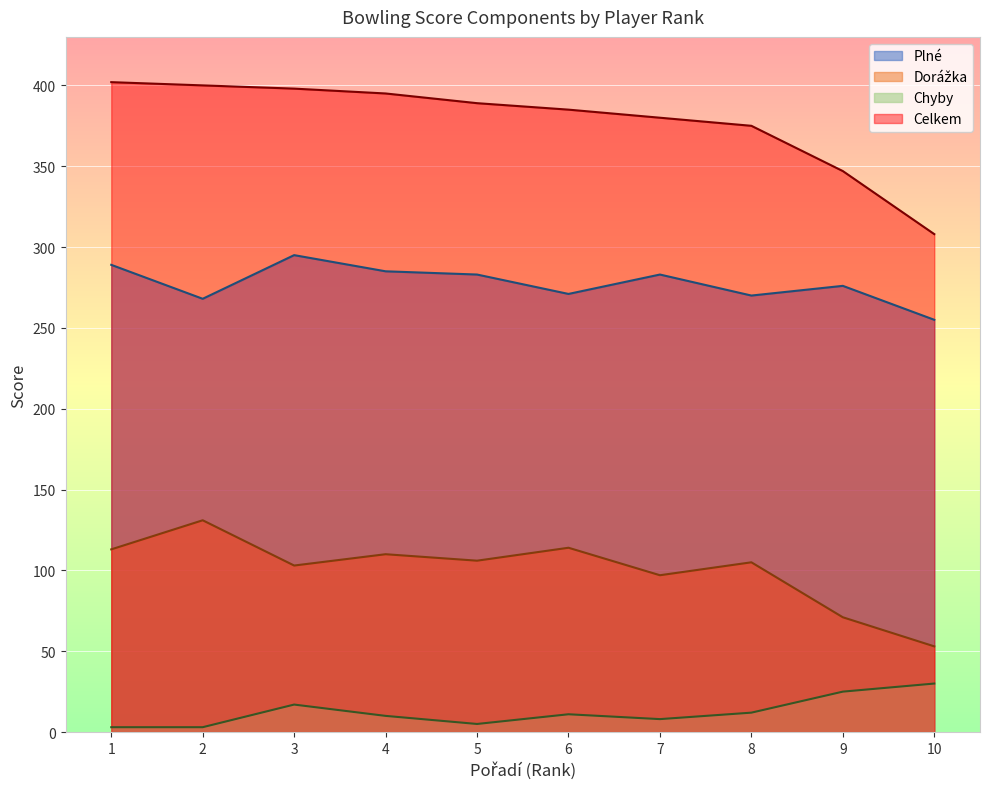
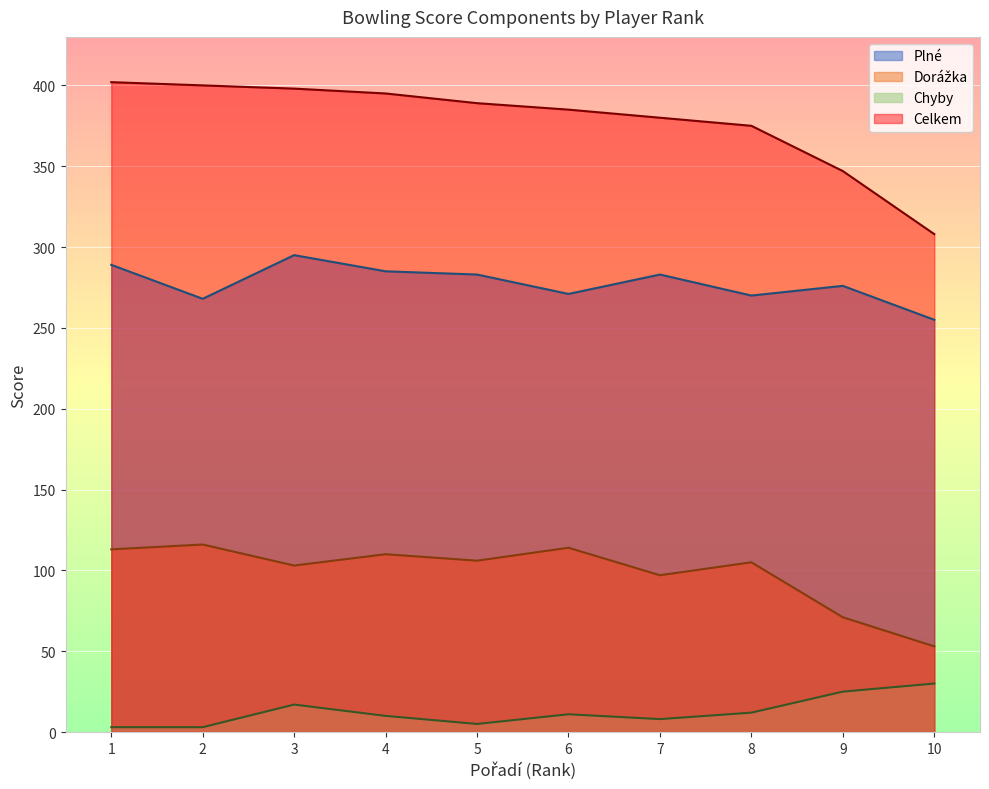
  {
    "Plné": {
      "1": 289,
      "2": 268,
      "3": 295,
      "4": 285,
      "5": 283,
      "6": 271,
      "7": 283,
      "8": 270,
      "9": 276,
      "10": 255
    },
    "Dorážka": {
      "1": 113,
-     "2": 131,
+     "2": 116,
      "3": 103,
      "4": 110,
      "5": 106,
      "6": 114,
      "7": 97,
      "8": 105,
      "9": 71,
      "10": 53
    },
    "Chyby": {
      "1": 3,
      "2": 3,
      "3": 17,
      "4": 10,
      "5": 5,
      "6": 11,
      "7": 8,
      "8": 12,
      "9": 25,
      "10": 30
    },
    "Celkem": {
      "1": 402,
      "2": 400,
      "3": 398,
      "4": 395,
      "5": 389,
      "6": 385,
      "7": 380,
      "8": 375,
      "9": 347,
      "10": 308
    }
  }
